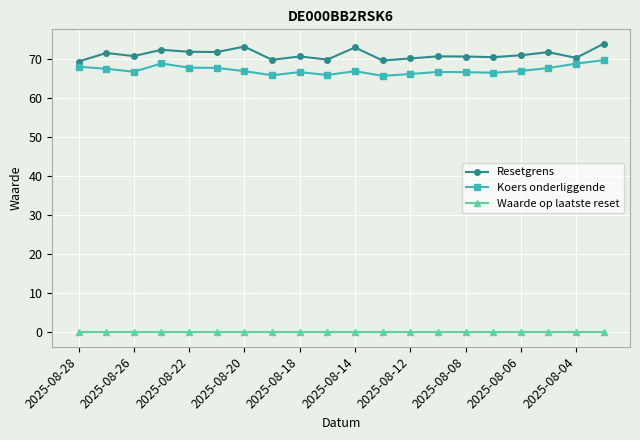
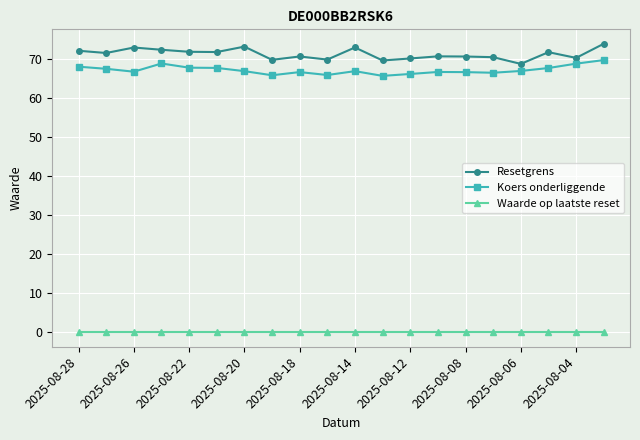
  {
    "Resetgrens": {
-     "2025-08-28": 69,
-     "2025-08-26": 71,
+     "2025-08-28": 72,
+     "2025-08-26": 73,
      "2025-08-22": 72,
      "2025-08-20": 73,
      "2025-08-18": 71,
      "2025-08-14": 73,
      "2025-08-12": 70,
      "2025-08-08": 71,
-     "2025-08-06": 71,
+     "2025-08-06": 69,
      "2025-08-04": 70
    }
  }
